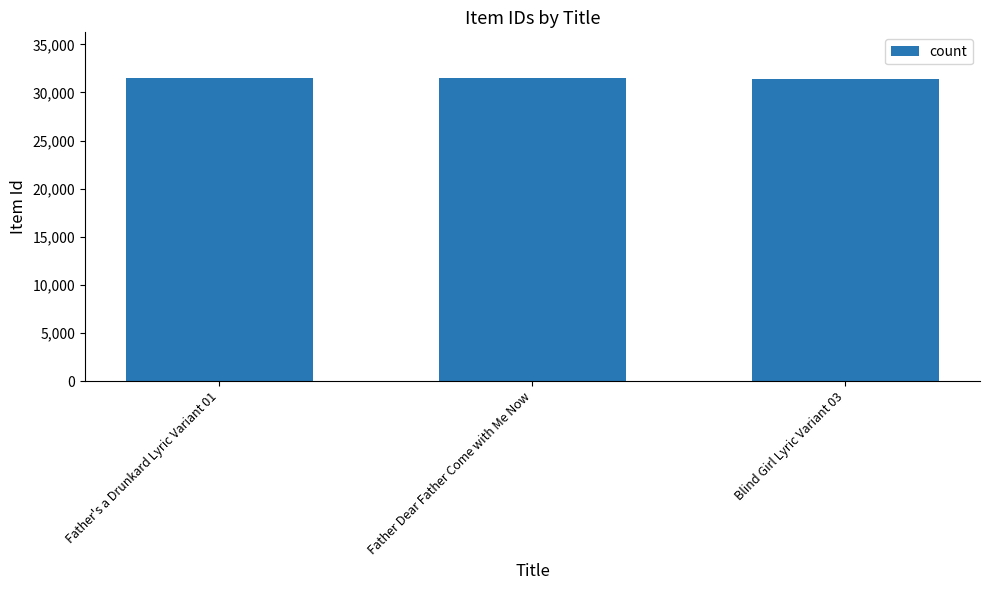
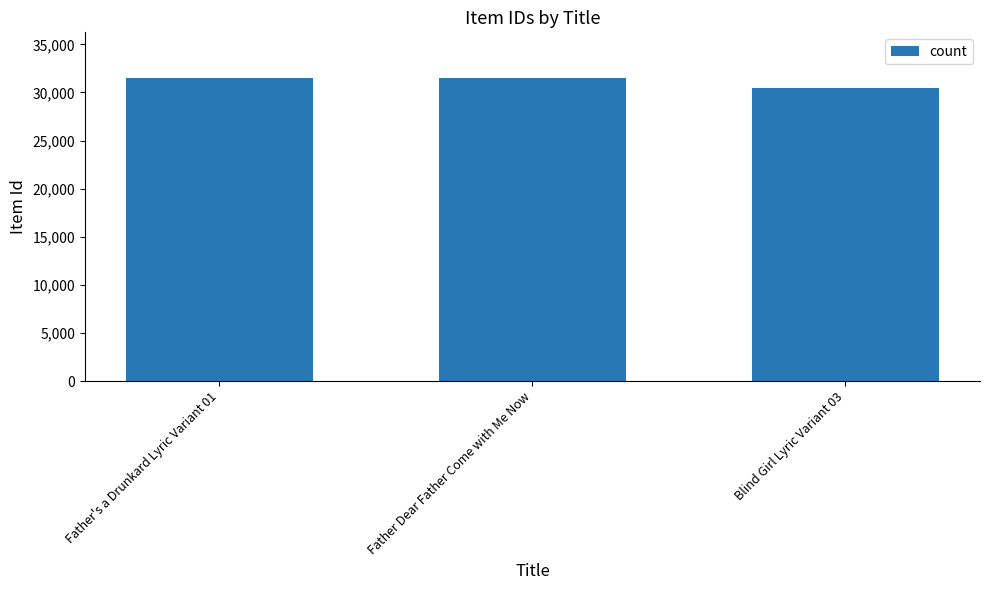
  {
    "Father's a Drunkard Lyric Variant 01": "32,000",
    "Father Dear Father Come with Me Now": "32,000",
-   "Blind Girl Lyric Variant 03": "31,400"
+   "Blind Girl Lyric Variant 03": "30,500"
  }
